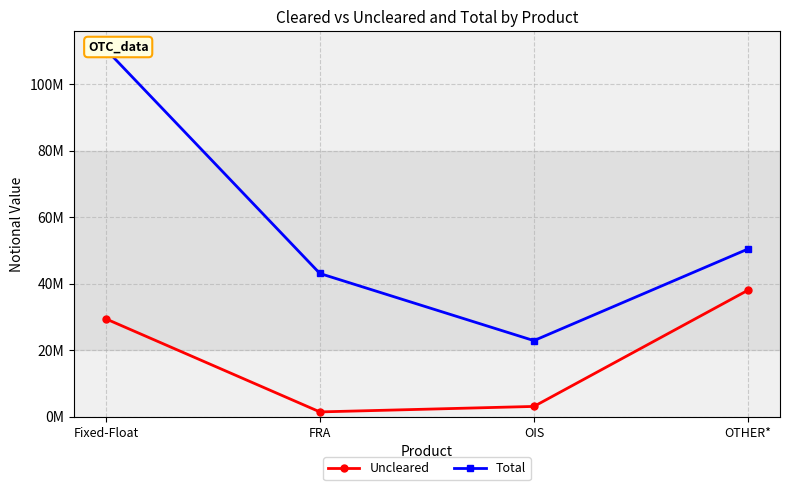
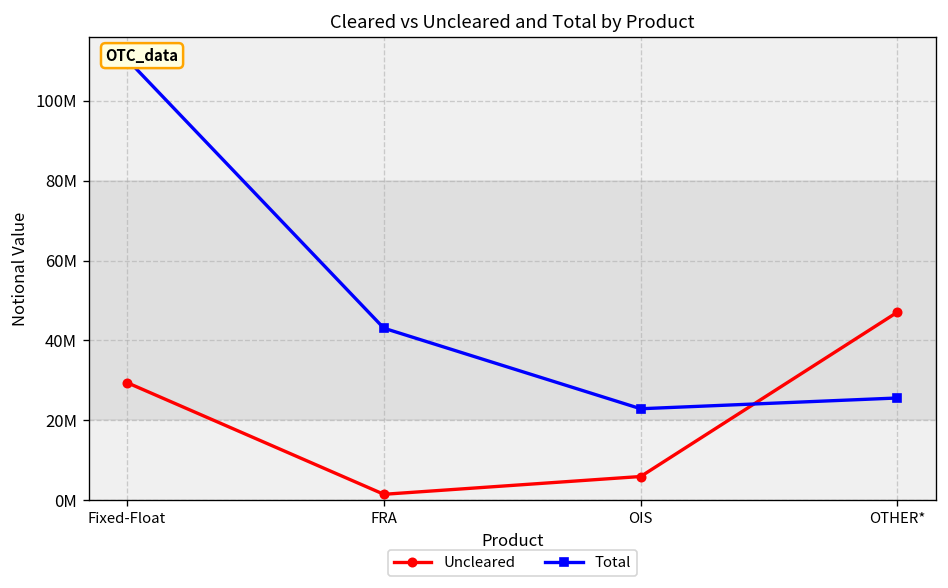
  {
    "Uncleared": {
      "Fixed-Float": 29000000,
      "FRA": 1000000,
-     "OIS": 3000000,
-     "OTHER*": 38000000
+     "OIS": 6000000,
+     "OTHER*": 47000000
    },
    "Total": {
      "FRA": 43000000,
      "OIS": 23000000,
-     "OTHER*": 50000000
+     "OTHER*": 26000000
    }
  }
